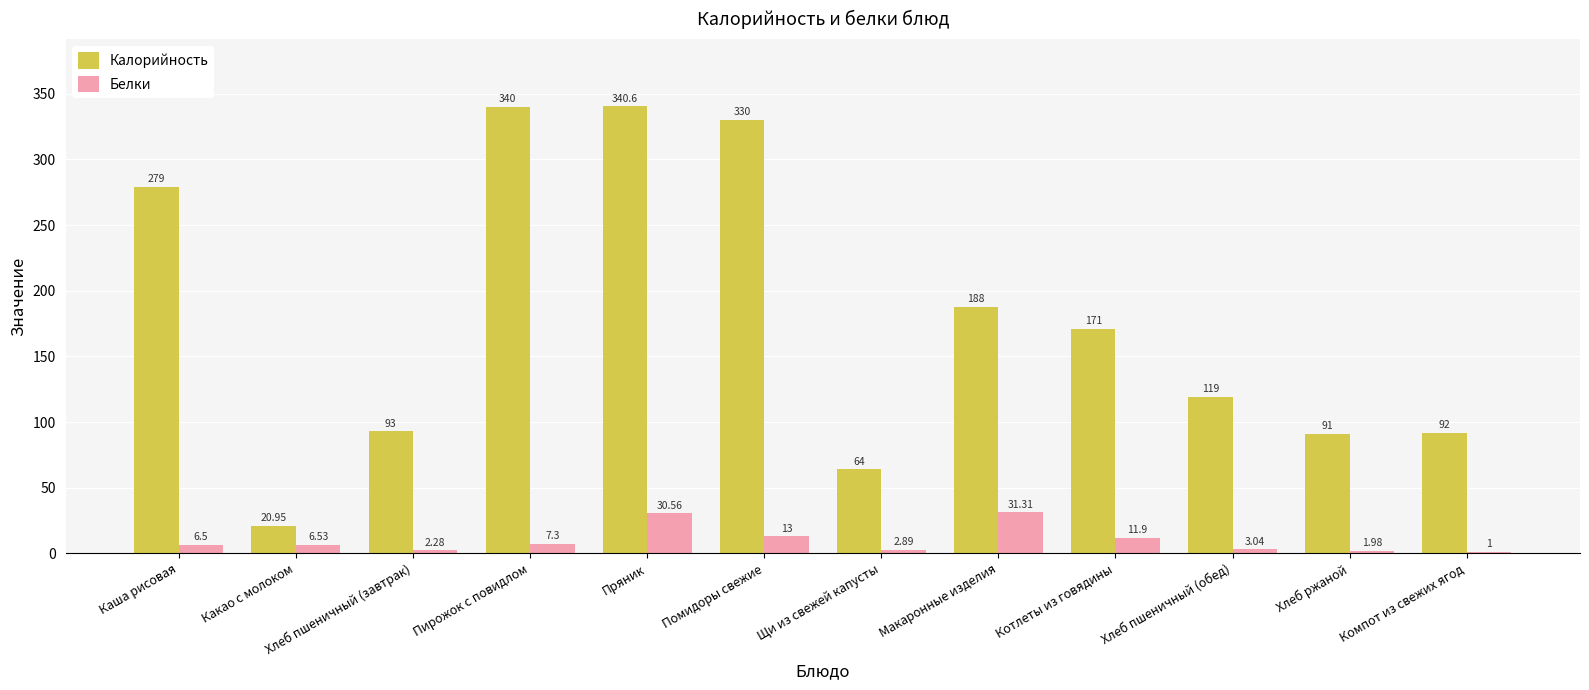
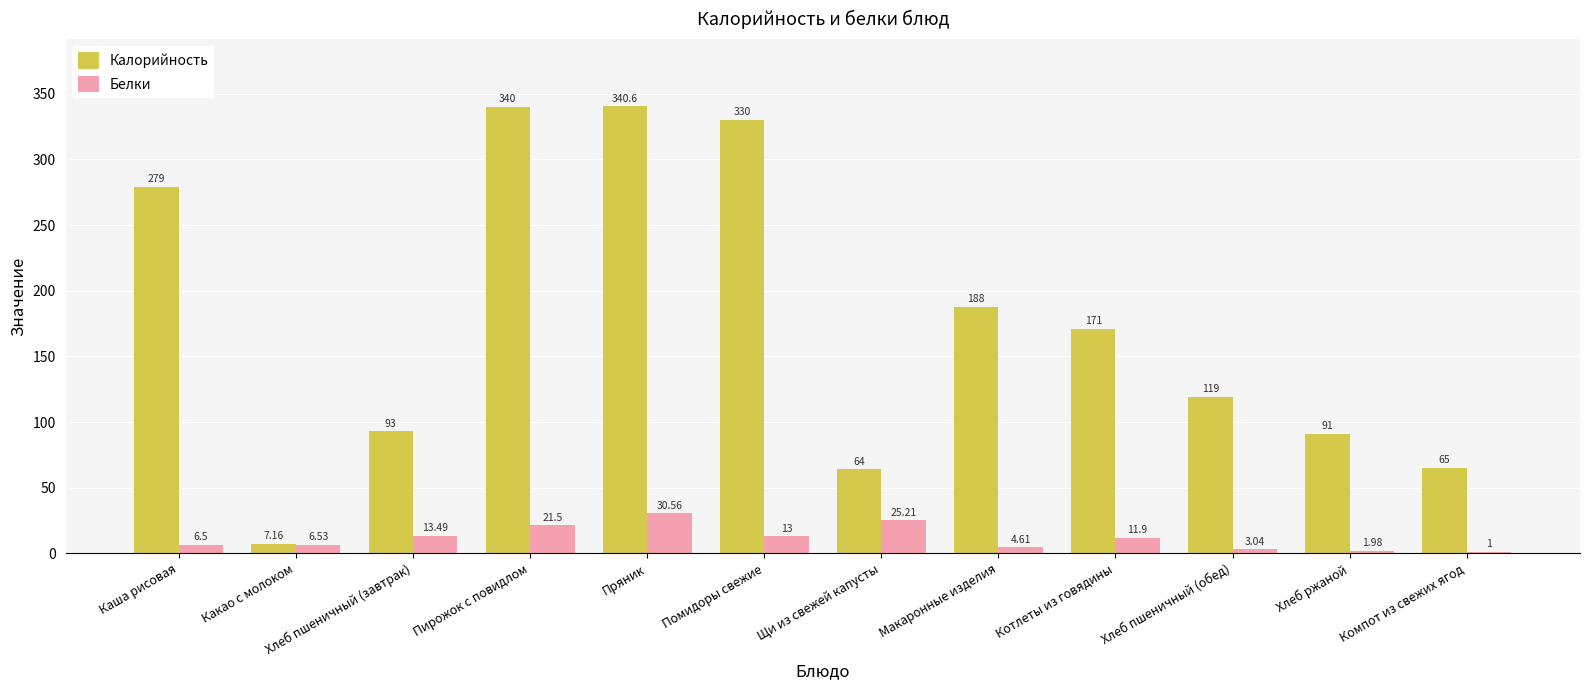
  {
    "Калорийность": {
      "Каша рисовая": 279,
-     "Какао с молоком": 20.95,
+     "Какао с молоком": 7.16,
      "Хлеб пшеничный (завтрак)": 93,
      "Пирожок с повидлом": 340,
      "Пряник": 340.6,
      "Помидоры свежие": 330,
      "Щи из свежей капусты": 64,
      "Макаронные изделия": 188,
      "Котлеты из говядины": 171,
      "Хлеб пшеничный (обед)": 119,
      "Хлеб ржаной": 91,
-     "Компот из свежих ягод": 92
+     "Компот из свежих ягод": 65
    },
    "Белки": {
      "Каша рисовая": 6.5,
      "Какао с молоком": 6.53,
-     "Хлеб пшеничный (завтрак)": 2.28,
-     "Пирожок с повидлом": 7.3,
+     "Хлеб пшеничный (завтрак)": 13.49,
+     "Пирожок с повидлом": 21.5,
      "Пряник": 30.56,
      "Помидоры свежие": 13,
-     "Щи из свежей капусты": 2.89,
-     "Макаронные изделия": 31.31,
+     "Щи из свежей капусты": 25.21,
+     "Макаронные изделия": 4.61,
      "Котлеты из говядины": 11.9,
      "Хлеб пшеничный (обед)": 3.04,
      "Хлеб ржаной": 1.98,
      "Компот из свежих ягод": 1
    }
  }
